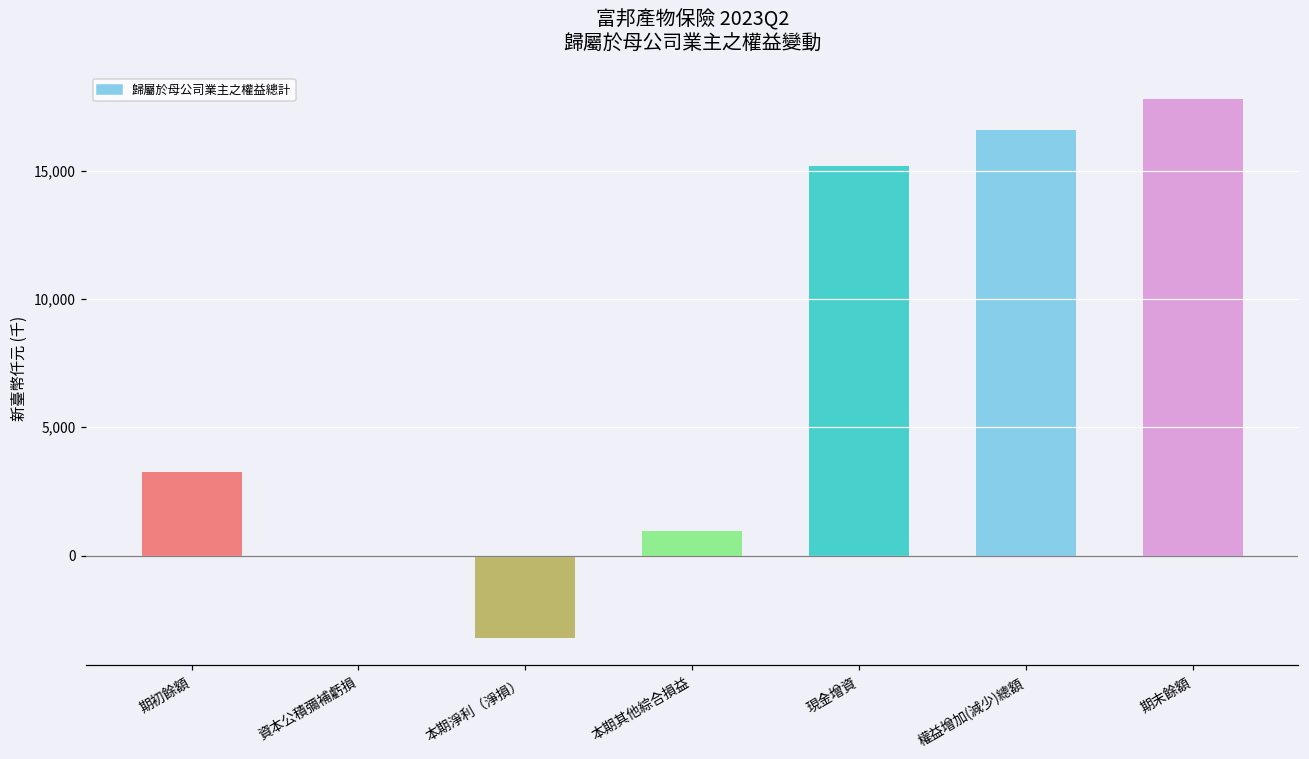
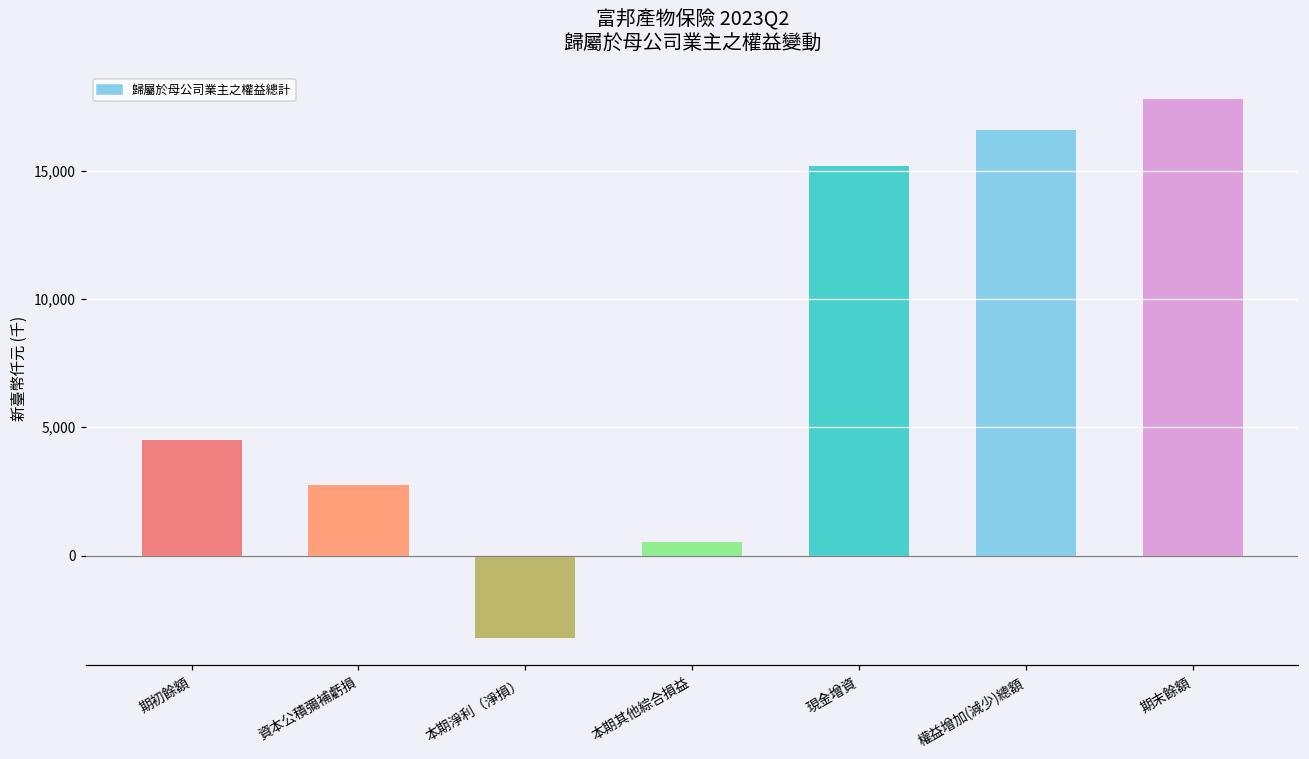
  {
-   "期初餘額": "3,300",
-   "資本公積彌補虧損": "0",
+   "期初餘額": "4,500",
+   "資本公積彌補虧損": "2,800",
    "本期淨利（淨損）": "-3,200",
-   "本期其他綜合損益": "1,000",
+   "本期其他綜合損益": "500",
    "現金增資": "15,200",
    "權益增加(減少)總額": "16,600",
    "期末餘額": "17,800"
  }
